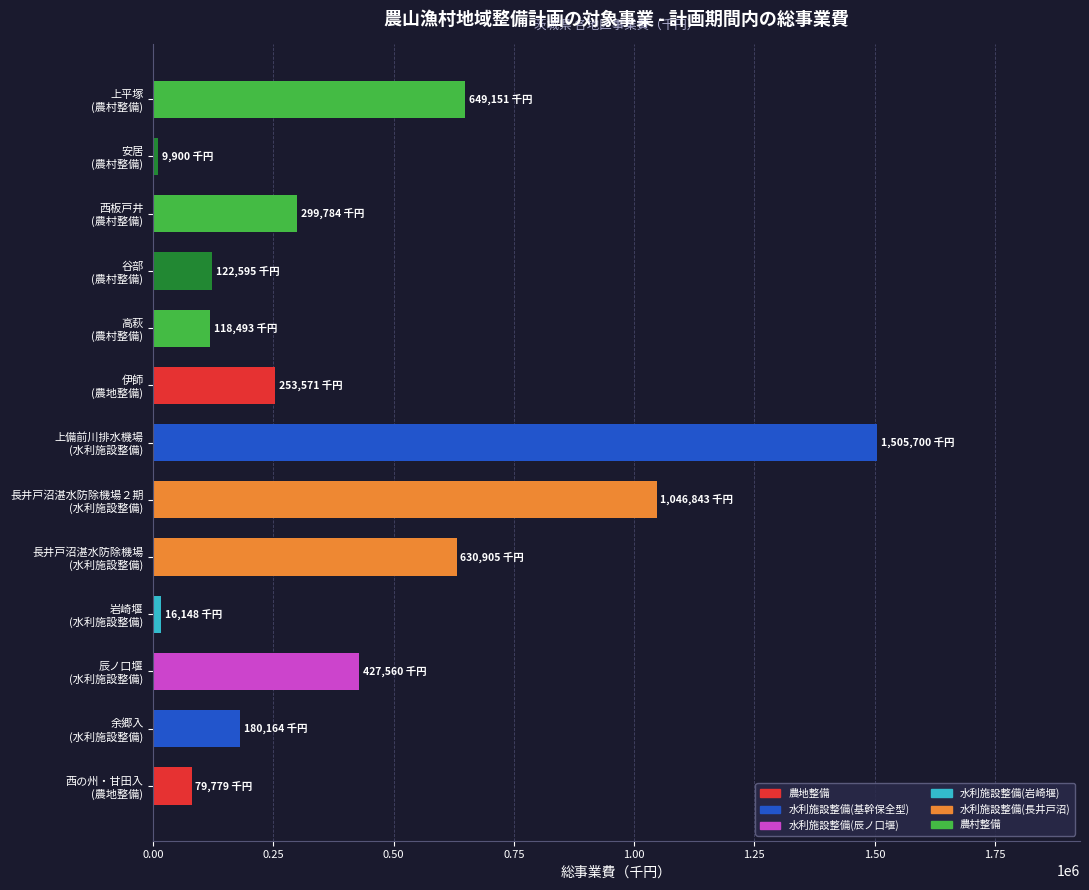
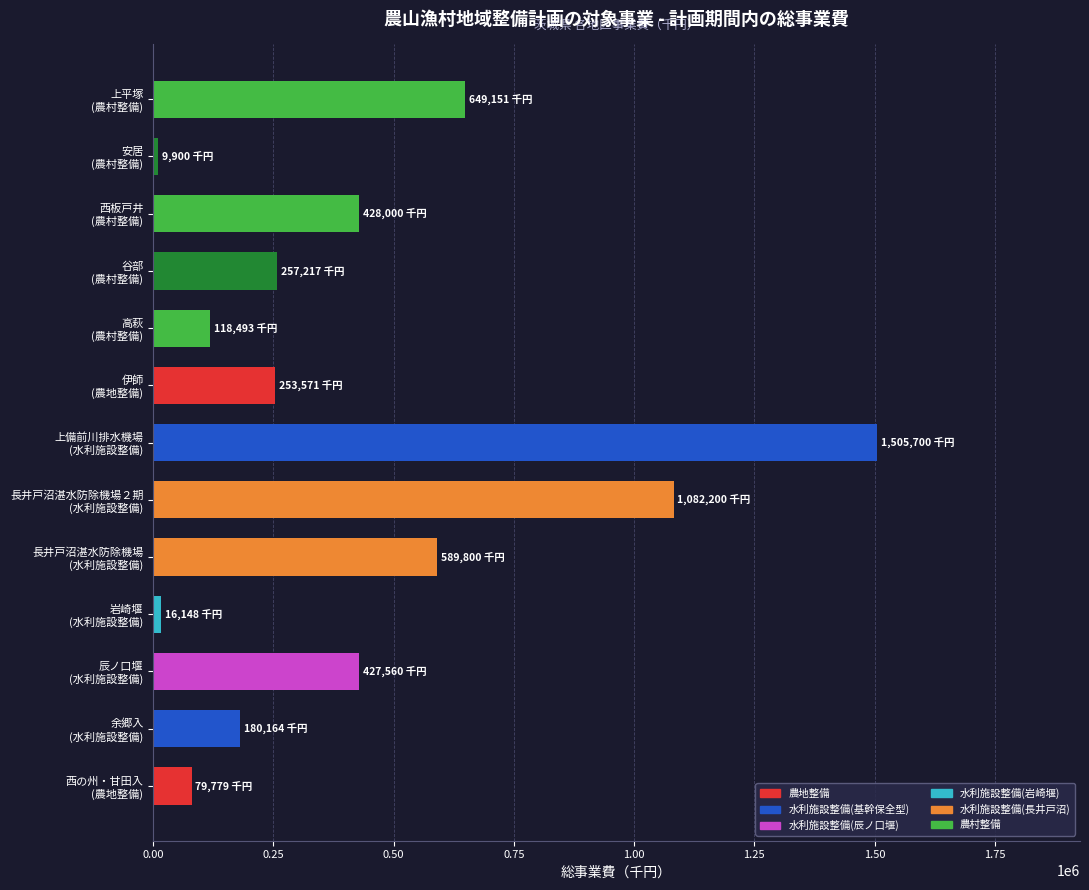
  {
    "上平塚 (農村整備)": "649,151",
    "安居 (農村整備)": "9,900",
-   "西板戸井 (農村整備)": "299,784",
-   "谷部 (農村整備)": "122,595",
+   "西板戸井 (農村整備)": "428,000",
+   "谷部 (農村整備)": "257,217",
    "高萩 (農村整備)": "118,493",
    "伊師 (農地整備)": "253,571",
    "上備前川排水機場 (水利施設整備)": "1,505,700",
-   "長井戸沼湛水防除機場２期 (水利施設整備)": "1,046,843",
-   "長井戸沼湛水防除機場 (水利施設整備)": "630,905",
+   "長井戸沼湛水防除機場２期 (水利施設整備)": "1,082,200",
+   "長井戸沼湛水防除機場 (水利施設整備)": "589,800",
    "岩崎堰 (水利施設整備)": "16,148",
    "辰ノ口堰 (水利施設整備)": "427,560",
    "余郷入 (水利施設整備)": "180,164",
    "西の州・甘田入 (農地整備)": "79,779"
  }
